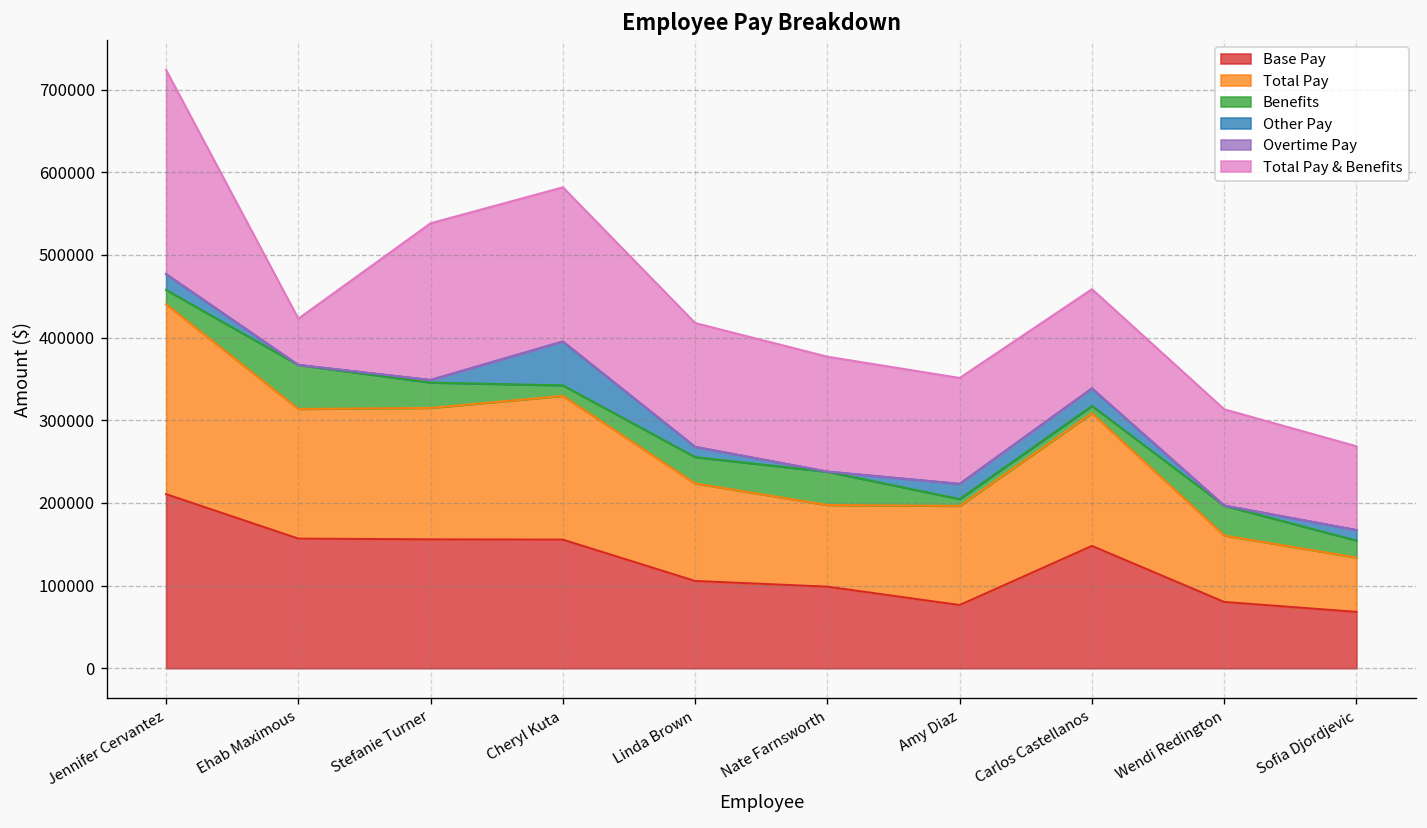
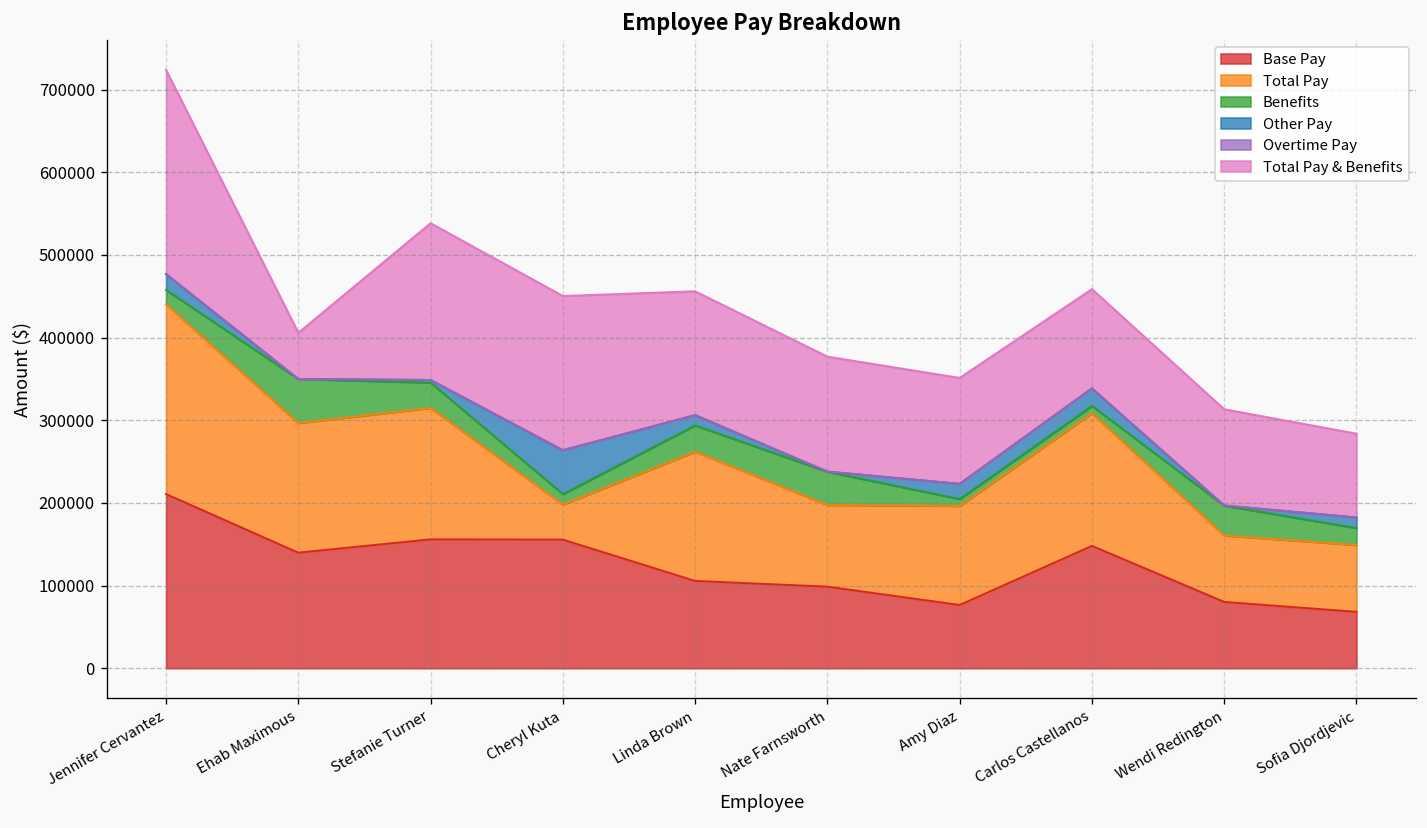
  {
    "Base Pay": {
      "Jennifer Cervantez": 210000,
-     "Ehab Maximous": 160000,
+     "Ehab Maximous": 140000,
      "Stefanie Turner": 160000,
      "Cheryl Kuta": 160000,
      "Linda Brown": 110000,
      "Nate Farnsworth": 100000,
      "Amy Diaz": 80000,
      "Carlos Castellanos": 150000,
      "Wendi Redington": 80000,
      "Sofia Djordjevic": 70000
    },
    "Total Pay": {
      "Jennifer Cervantez": 230000,
      "Ehab Maximous": 160000,
      "Stefanie Turner": 160000,
-     "Cheryl Kuta": 170000,
-     "Linda Brown": 120000,
+     "Cheryl Kuta": 40000,
+     "Linda Brown": 160000,
      "Nate Farnsworth": 100000,
      "Amy Diaz": 120000,
      "Carlos Castellanos": 160000,
      "Wendi Redington": 80000,
-     "Sofia Djordjevic": 70000
+     "Sofia Djordjevic": 80000
    },
    "Benefits": {
      "Jennifer Cervantez": 20000,
      "Cheryl Kuta": 10000,
      "Linda Brown": 30000,
      "Amy Diaz": 10000,
      "Carlos Castellanos": 10000,
      "Sofia Djordjevic": 20000
    },
    "Total Pay & Benefits": {
      "Jennifer Cervantez": 250000,
      "Ehab Maximous": 60000,
      "Stefanie Turner": 190000,
      "Cheryl Kuta": 190000,
      "Linda Brown": 150000,
      "Nate Farnsworth": 140000,
      "Amy Diaz": 130000,
      "Carlos Castellanos": 120000,
      "Wendi Redington": 120000,
      "Sofia Djordjevic": 100000
    }
  }
